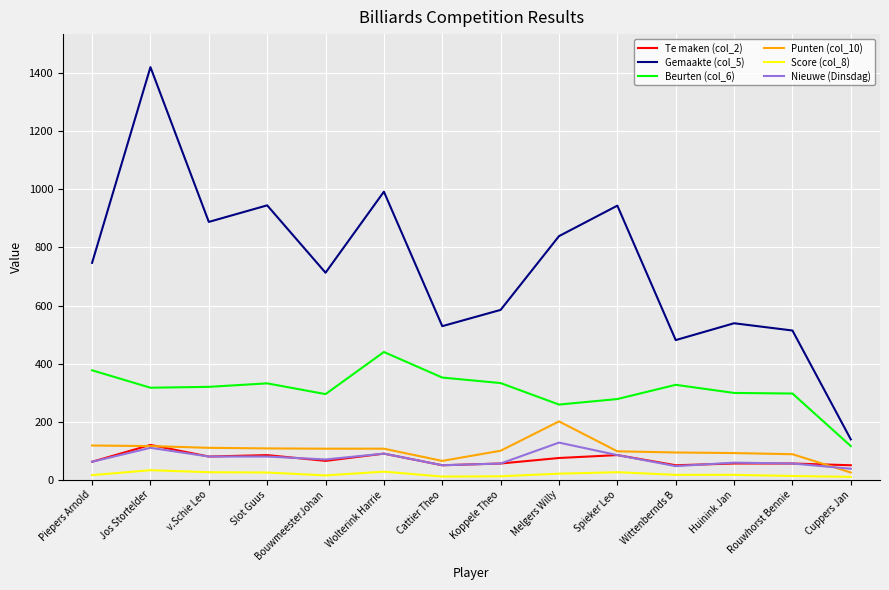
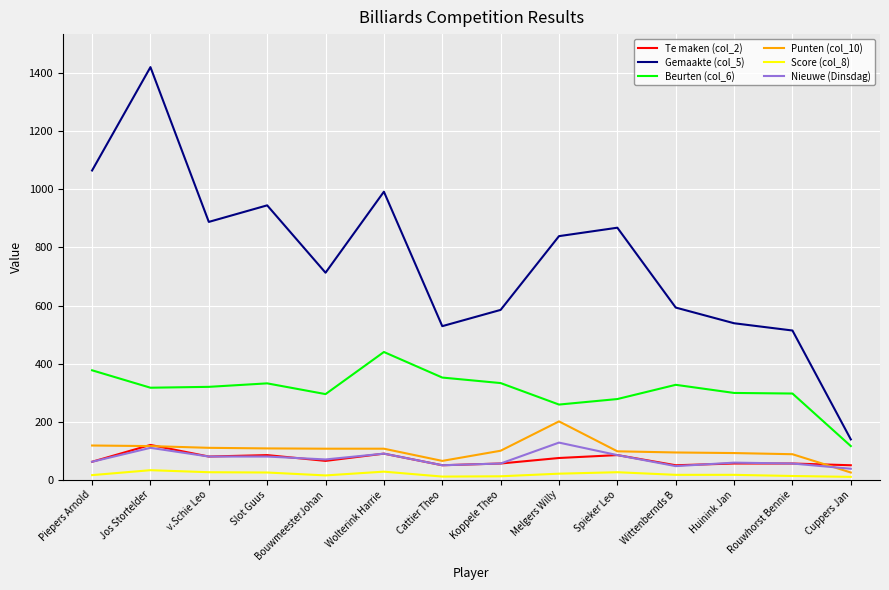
  {
    "Te maken (col_2)": {
      "Melgers Willy": 80,
      "Cuppers Jan": 50
    },
    "Gemaakte (col_5)": {
-     "Piepers Arnold": 750,
+     "Piepers Arnold": 1070,
      "Jos Stortelder": 1420,
      "v.Schie Leo": 890,
      "Slot Guus": 950,
      "BouwmeesterJohan": 710,
      "Wolterink Harrie": 990,
      "Cattier Theo": 530,
      "Koppele Theo": 590,
      "Melgers Willy": 840,
-     "Spieker Leo": 940,
-     "Wittenbernds B": 480,
+     "Spieker Leo": 870,
+     "Wittenbernds B": 590,
      "Huinink Jan": 540,
      "Rouwhorst Bennie": 510,
      "Cuppers Jan": 140
    },
    "Beurten (col_6)": {
      "Piepers Arnold": 380,
      "Jos Stortelder": 320,
      "v.Schie Leo": 320,
      "Slot Guus": 330,
      "BouwmeesterJohan": 300,
      "Wolterink Harrie": 440,
      "Cattier Theo": 350,
      "Koppele Theo": 330,
      "Melgers Willy": 260,
      "Spieker Leo": 280,
      "Wittenbernds B": 330,
      "Huinink Jan": 300,
      "Rouwhorst Bennie": 300,
      "Cuppers Jan": 120
    },
    "Punten (col_10)": {
      "Piepers Arnold": 120,
      "v.Schie Leo": 110,
      "Slot Guus": 110,
      "BouwmeesterJohan": 110,
      "Wolterink Harrie": 110,
      "Cattier Theo": 70,
      "Koppele Theo": 100,
      "Melgers Willy": 200,
      "Spieker Leo": 100,
      "Wittenbernds B": 90,
      "Huinink Jan": 90,
      "Rouwhorst Bennie": 90,
      "Cuppers Jan": 30
    },
    "Score (col_8)": {
      "Piepers Arnold": 20,
      "Jos Stortelder": 30,
      "v.Schie Leo": 30,
      "Slot Guus": 30,
      "BouwmeesterJohan": 20,
      "Wolterink Harrie": 30,
      "Cattier Theo": 10,
      "Koppele Theo": 10,
      "Melgers Willy": 20,
      "Spieker Leo": 30,
      "Wittenbernds B": 20,
      "Huinink Jan": 20,
      "Rouwhorst Bennie": 10,
      "Cuppers Jan": 10
    },
    "Nieuwe (Dinsdag)": {
      "Melgers Willy": 130,
      "Cuppers Jan": 40
    }
  }
